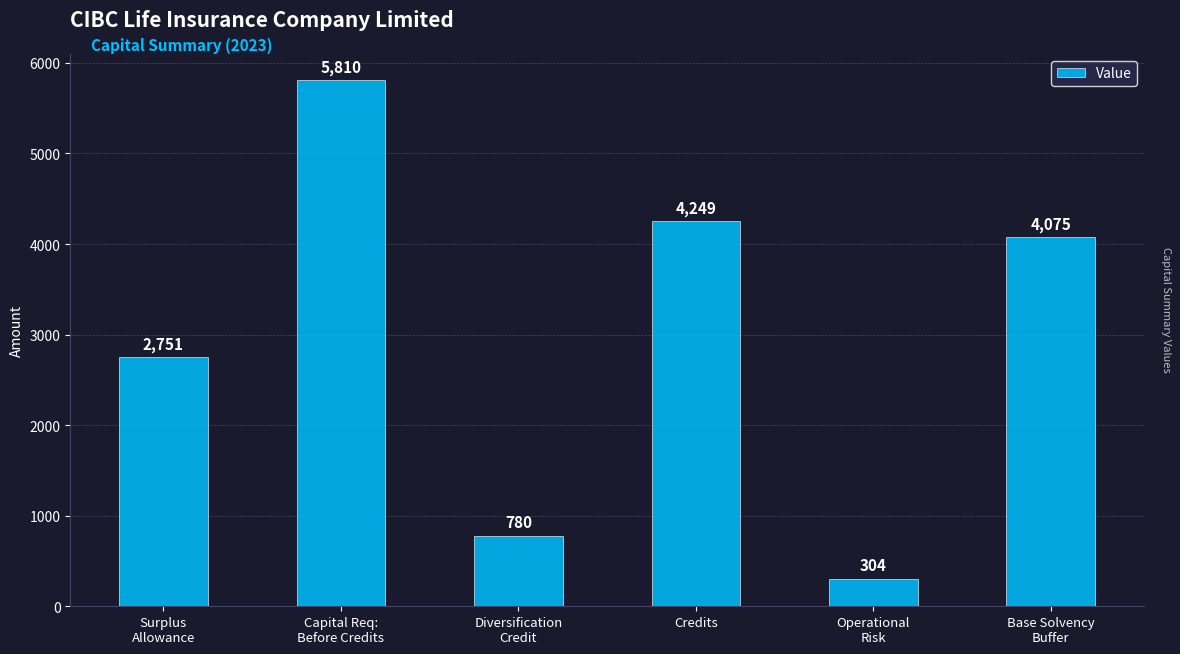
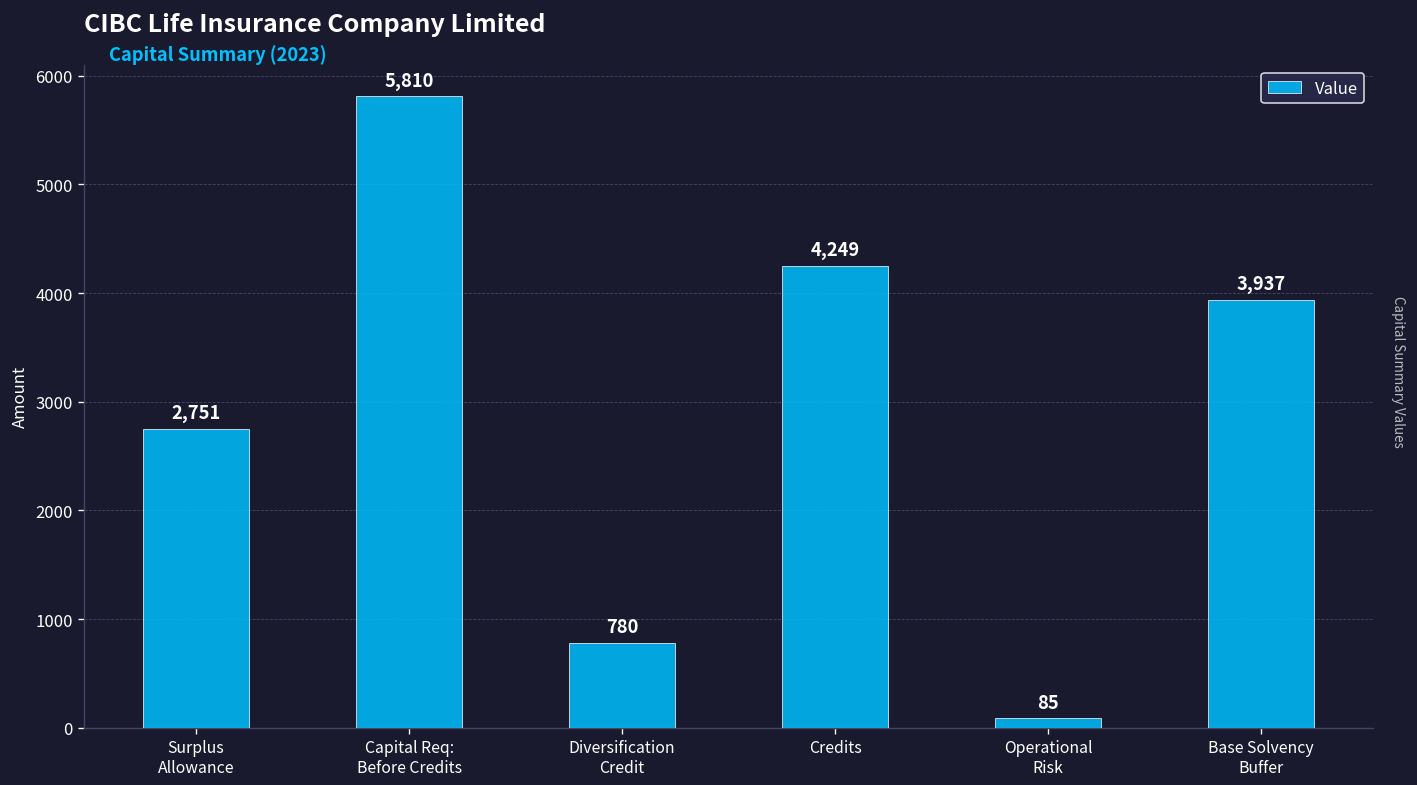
  {
    "Surplus Allowance": "2,751",
    "Capital Req: Before Credits": "5,810",
    "Diversification Credit": "780",
    "Credits": "4,249",
-   "Operational Risk": "304",
-   "Base Solvency Buffer": "4,075"
+   "Operational Risk": "85",
+   "Base Solvency Buffer": "3,937"
  }
